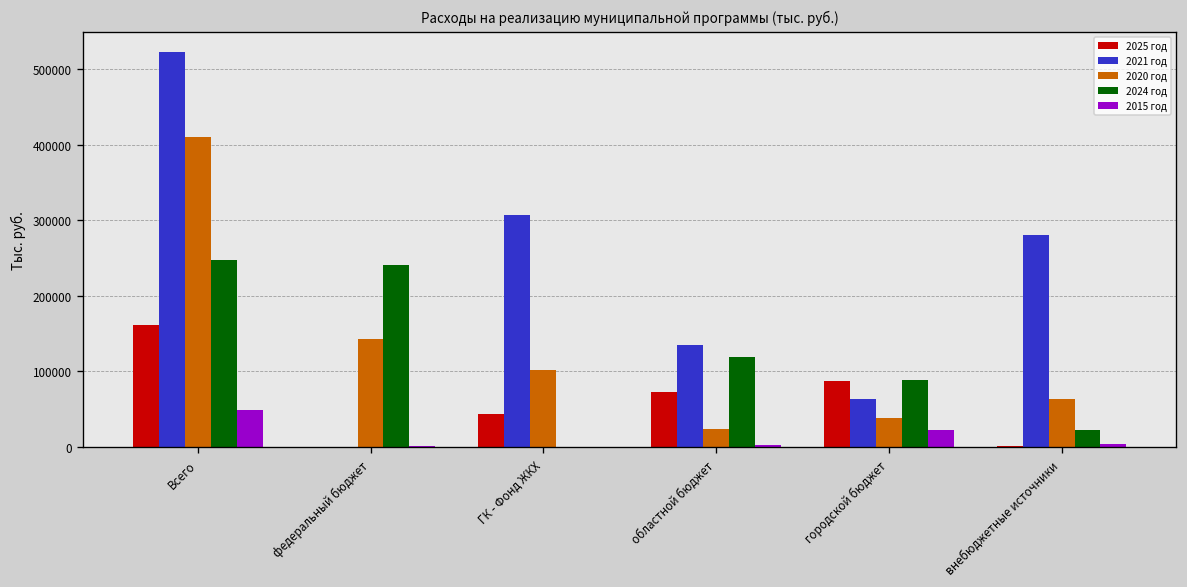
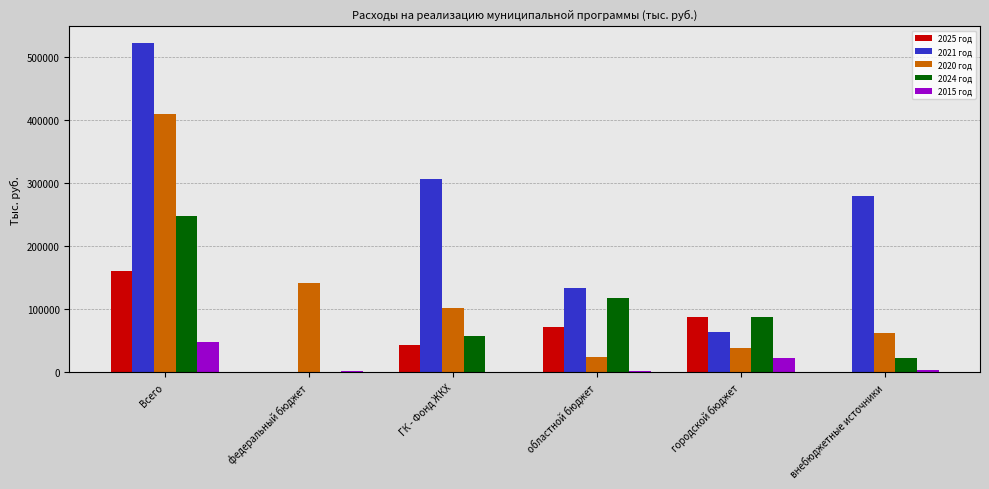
  {
    "2025 год": {
      "Всего": 160000,
      "федеральный бюджет": 0,
      "ГК - Фонд ЖКХ": 40000,
      "областной бюджет": 70000,
      "городской бюджет": 90000
    },
    "2021 год": {
      "Всего": 520000,
      "федеральный бюджет": 0,
      "ГК - Фонд ЖКХ": 310000,
      "областной бюджет": 130000,
      "городской бюджет": 60000,
      "внебюджетные источники": 280000
    },
    "2020 год": {
      "Всего": 410000,
      "федеральный бюджет": 140000,
      "ГК - Фонд ЖКХ": 100000,
      "областной бюджет": 20000,
      "городской бюджет": 40000,
      "внебюджетные источники": 60000
    },
    "2024 год": {
      "Всего": 250000,
-     "федеральный бюджет": 240000,
-     "ГК - Фонд ЖКХ": 0,
+     "федеральный бюджет": 0,
+     "ГК - Фонд ЖКХ": 60000,
      "областной бюджет": 120000,
      "городской бюджет": 90000,
      "внебюджетные источники": 20000
    },
    "2015 год": {
      "Всего": 50000,
      "ГК - Фонд ЖКХ": 0,
      "городской бюджет": 20000
    }
  }
